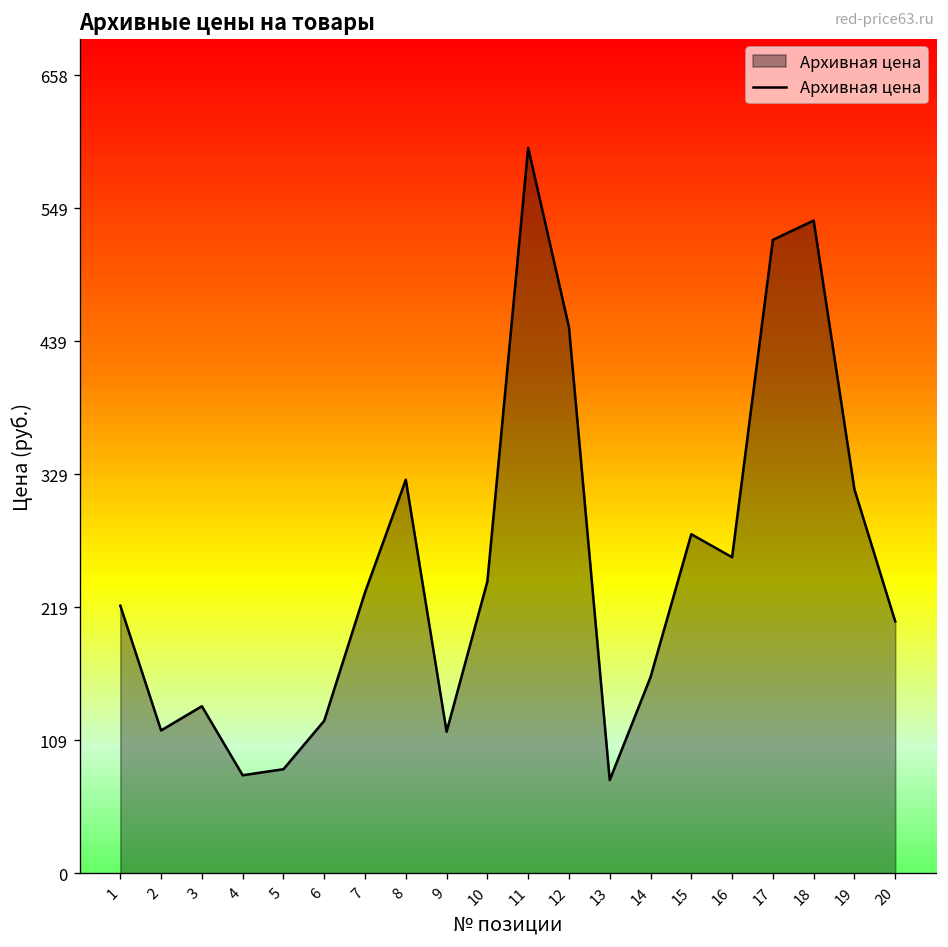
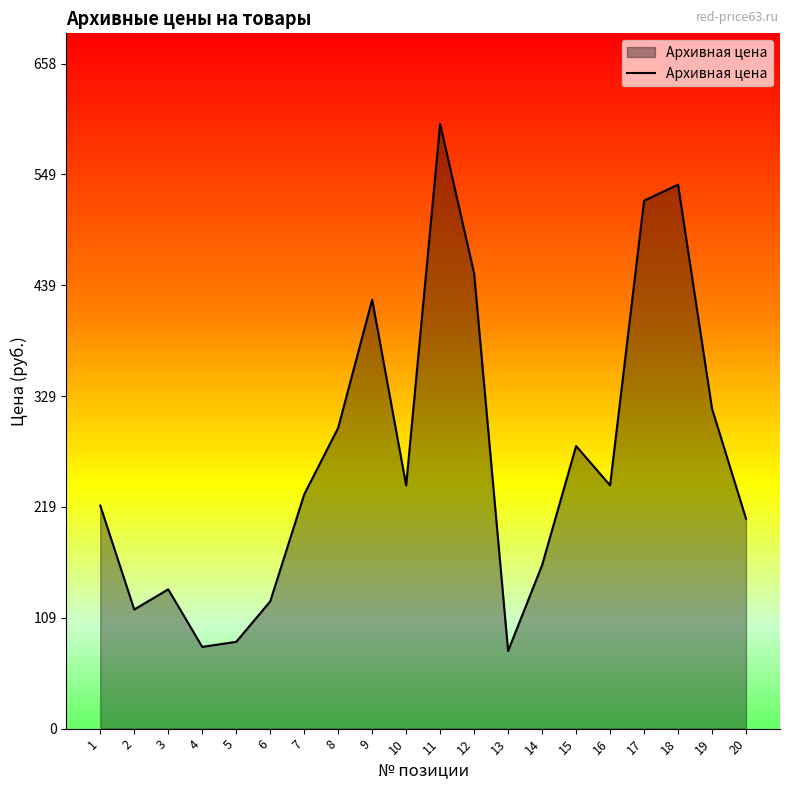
  {
    "1": 221,
    "2": 118,
    "3": 138,
    "4": 81,
    "5": 86,
    "6": 126,
    "7": 232,
-   "8": 325,
-   "9": 117,
+   "8": 298,
+   "9": 425,
    "10": 241,
    "11": 599,
    "12": 451,
    "13": 77,
    "14": 162,
    "15": 280,
-   "16": 261,
+   "16": 241,
    "17": 523,
    "18": 539,
    "19": 317,
    "20": 208
  }
